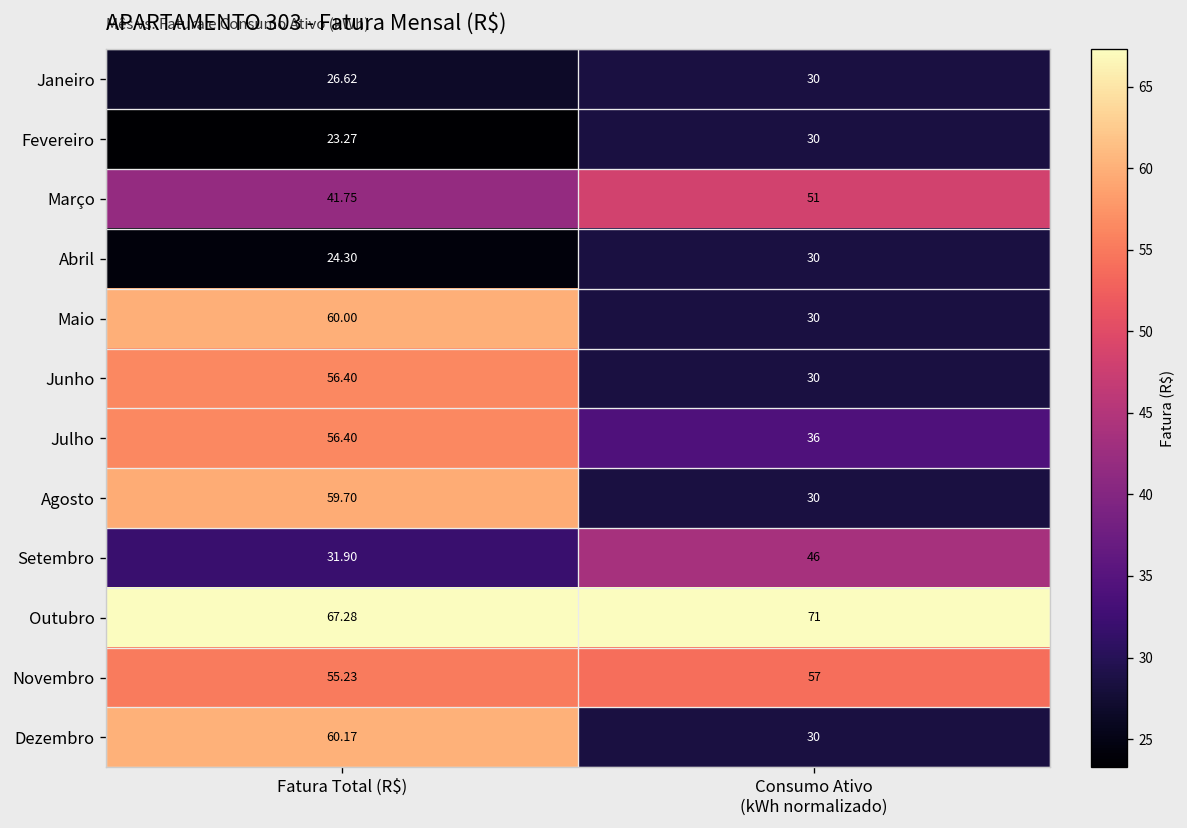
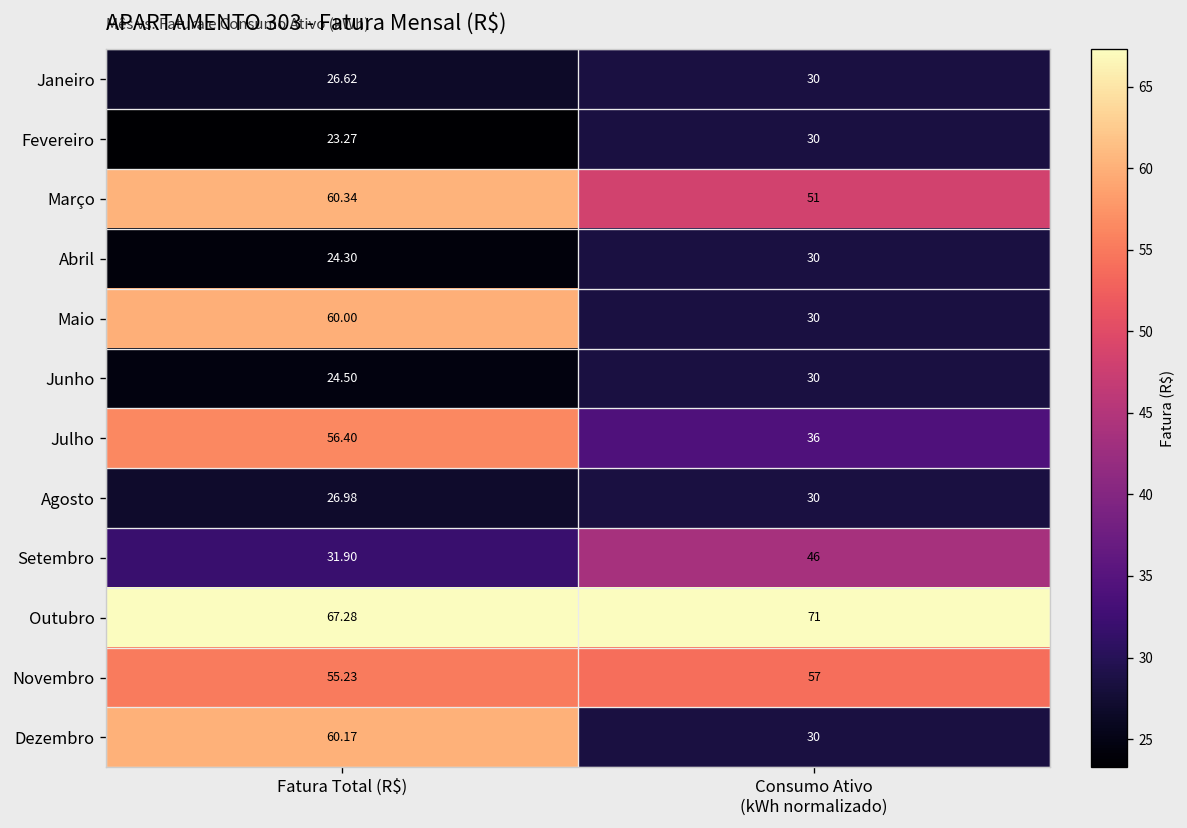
  {
    "Janeiro": {
      "Fatura Total (R$)": 26.62,
      "Consumo Ativo (kWh normalizado)": 30
    },
    "Fevereiro": {
      "Fatura Total (R$)": 23.27,
      "Consumo Ativo (kWh normalizado)": 30
    },
    "Março": {
-     "Fatura Total (R$)": 41.75,
+     "Fatura Total (R$)": 60.34,
      "Consumo Ativo (kWh normalizado)": 51
    },
    "Abril": {
      "Fatura Total (R$)": 24.30,
      "Consumo Ativo (kWh normalizado)": 30
    },
    "Maio": {
      "Fatura Total (R$)": 60.00,
      "Consumo Ativo (kWh normalizado)": 30
    },
    "Junho": {
-     "Fatura Total (R$)": 56.40,
+     "Fatura Total (R$)": 24.50,
      "Consumo Ativo (kWh normalizado)": 30
    },
    "Julho": {
      "Fatura Total (R$)": 56.40,
      "Consumo Ativo (kWh normalizado)": 36
    },
    "Agosto": {
-     "Fatura Total (R$)": 59.70,
+     "Fatura Total (R$)": 26.98,
      "Consumo Ativo (kWh normalizado)": 30
    },
    "Setembro": {
      "Fatura Total (R$)": 31.90,
      "Consumo Ativo (kWh normalizado)": 46
    },
    "Outubro": {
      "Fatura Total (R$)": 67.28,
      "Consumo Ativo (kWh normalizado)": 71
    },
    "Novembro": {
      "Fatura Total (R$)": 55.23,
      "Consumo Ativo (kWh normalizado)": 57
    },
    "Dezembro": {
      "Fatura Total (R$)": 60.17,
      "Consumo Ativo (kWh normalizado)": 30
    }
  }
